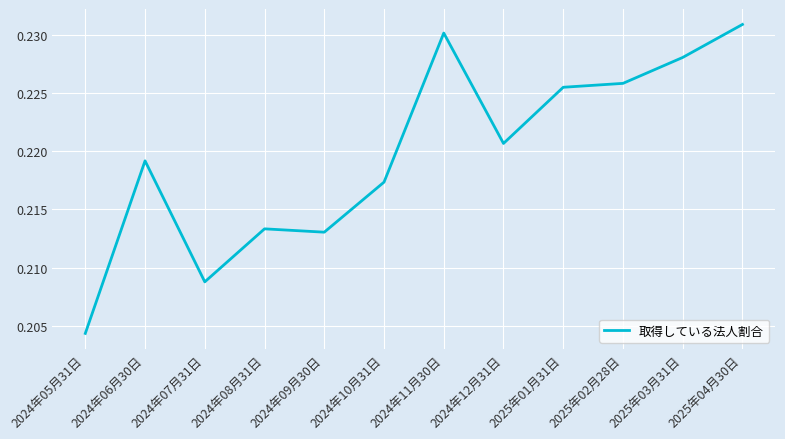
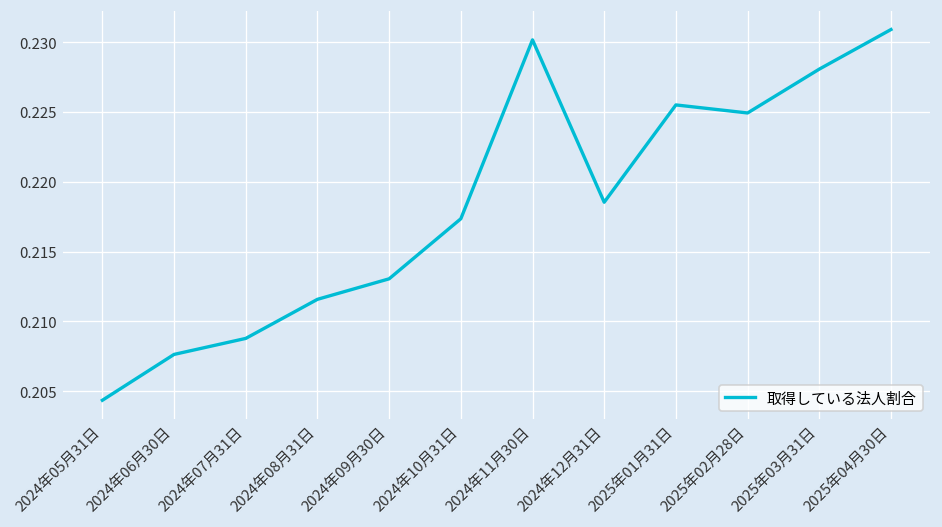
  {
    "2024年05月31日": 0.2043,
-   "2024年06月30日": 0.2192,
+   "2024年06月30日": 0.2076,
    "2024年07月31日": 0.2088,
-   "2024年08月31日": 0.2133,
+   "2024年08月31日": 0.2116,
    "2024年09月30日": 0.2130,
    "2024年10月31日": 0.2173,
    "2024年11月30日": 0.2302,
-   "2024年12月31日": 0.2207,
+   "2024年12月31日": 0.2185,
    "2025年01月31日": 0.2255,
-   "2025年02月28日": 0.2258,
+   "2025年02月28日": 0.2249,
    "2025年03月31日": 0.2281,
    "2025年04月30日": 0.2309
  }
